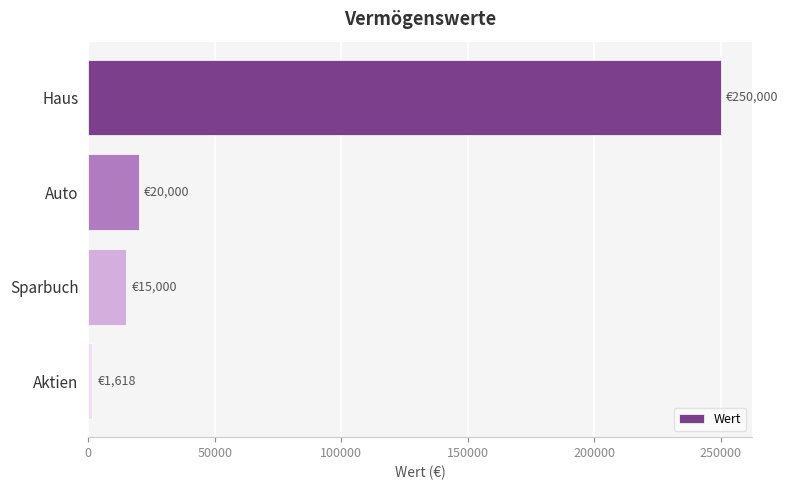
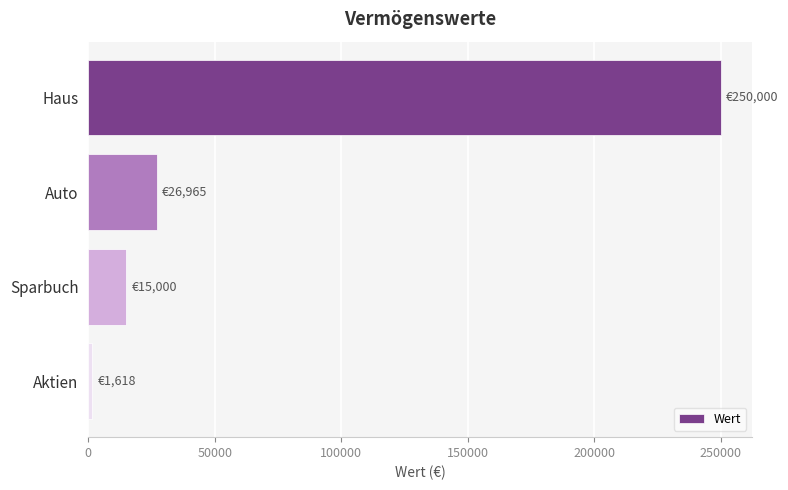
  {
    "Haus": "€250,000",
-   "Auto": "€20,000",
+   "Auto": "€26,965",
    "Sparbuch": "€15,000",
    "Aktien": "€1,618"
  }
